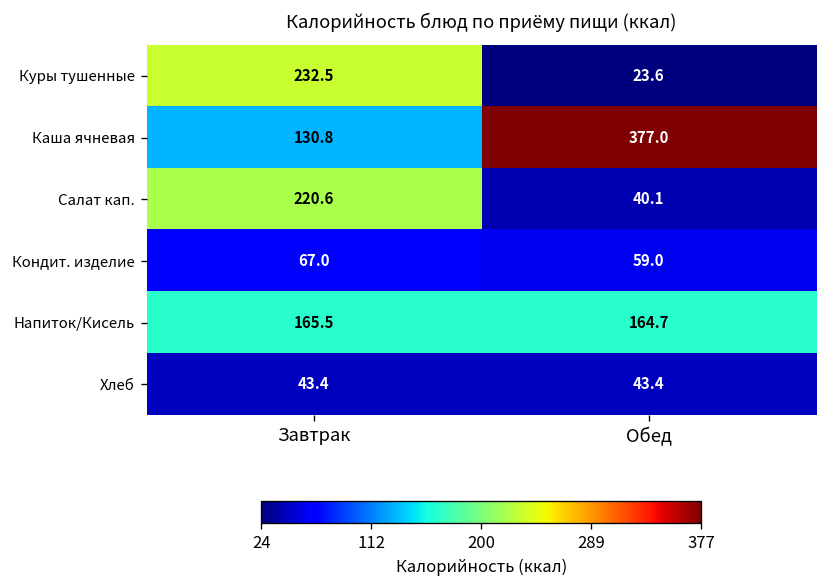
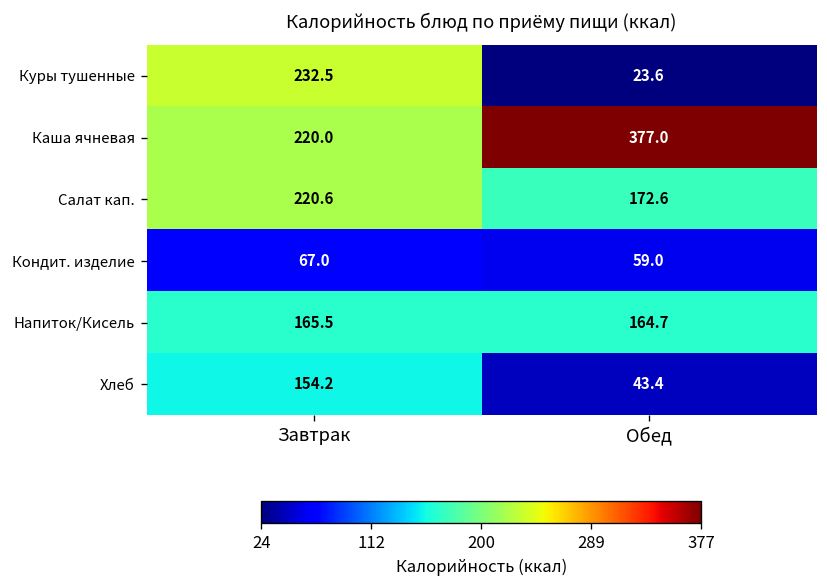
  {
    "Куры тушенные": {
      "Завтрак": 232.5,
      "Обед": 23.6
    },
    "Каша ячневая": {
-     "Завтрак": 130.8,
+     "Завтрак": 220.0,
      "Обед": 377.0
    },
    "Салат кап.": {
      "Завтрак": 220.6,
-     "Обед": 40.1
+     "Обед": 172.6
    },
    "Кондит. изделие": {
      "Завтрак": 67.0,
      "Обед": 59.0
    },
    "Напиток/Кисель": {
      "Завтрак": 165.5,
      "Обед": 164.7
    },
    "Хлеб": {
-     "Завтрак": 43.4,
+     "Завтрак": 154.2,
      "Обед": 43.4
    }
  }
